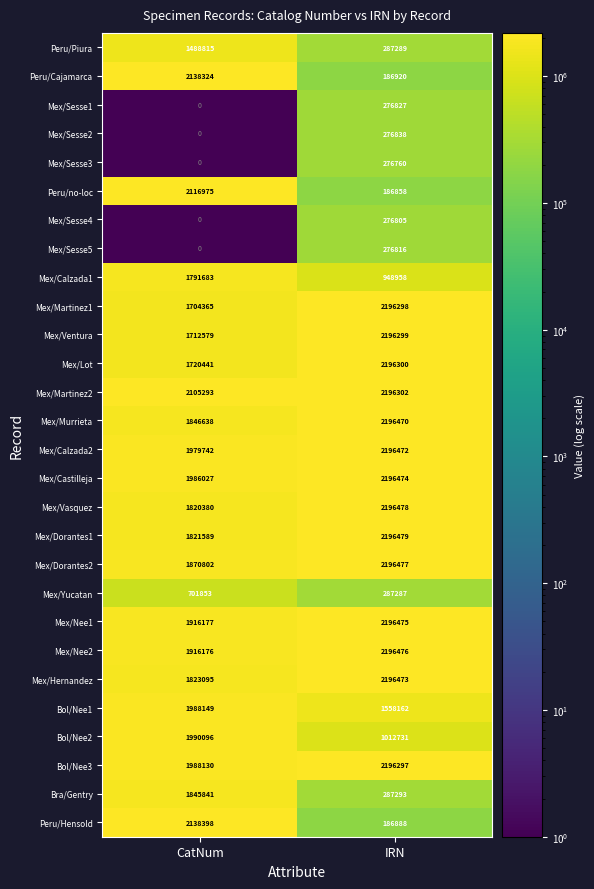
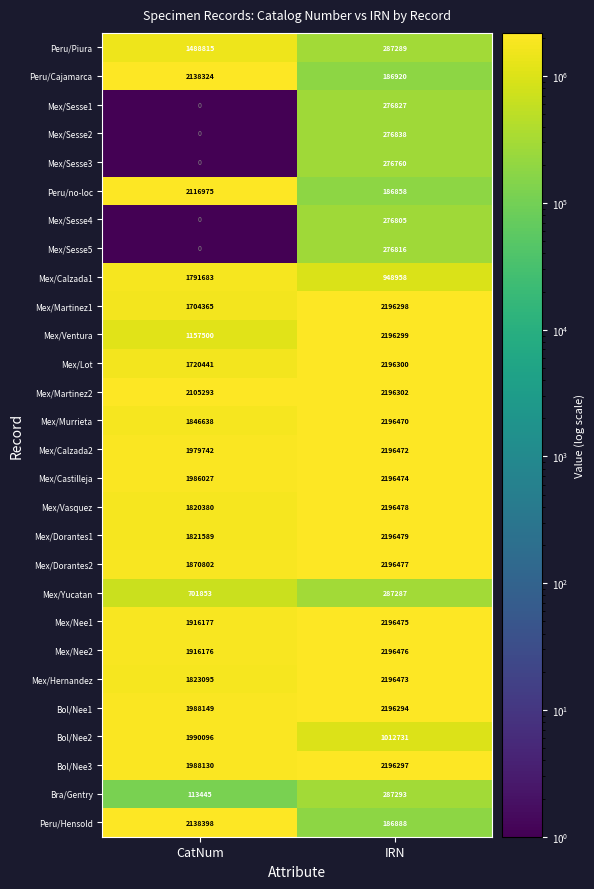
  {
    "Peru/Piura": {
      "CatNum": 1488815,
      "IRN": 287289
    },
    "Peru/Cajamarca": {
      "CatNum": 2138324,
      "IRN": 186920
    },
    "Mex/Sesse1": {
      "CatNum": 0,
      "IRN": 276827
    },
    "Mex/Sesse2": {
      "CatNum": 0,
      "IRN": 276838
    },
    "Mex/Sesse3": {
      "CatNum": 0,
      "IRN": 276760
    },
    "Peru/no-loc": {
      "CatNum": 2116975,
      "IRN": 186858
    },
    "Mex/Sesse4": {
      "CatNum": 0,
      "IRN": 276805
    },
    "Mex/Sesse5": {
      "CatNum": 0,
      "IRN": 276816
    },
    "Mex/Calzada1": {
      "CatNum": 1791683,
      "IRN": 948958
    },
    "Mex/Martinez1": {
      "CatNum": 1704365,
      "IRN": 2196298
    },
    "Mex/Ventura": {
-     "CatNum": 1712579,
+     "CatNum": 1157500,
      "IRN": 2196299
    },
    "Mex/Lot": {
      "CatNum": 1720441,
      "IRN": 2196300
    },
    "Mex/Martinez2": {
      "CatNum": 2105293,
      "IRN": 2196302
    },
    "Mex/Murrieta": {
      "CatNum": 1846638,
      "IRN": 2196470
    },
    "Mex/Calzada2": {
      "CatNum": 1979742,
      "IRN": 2196472
    },
    "Mex/Castilleja": {
      "CatNum": 1986027,
      "IRN": 2196474
    },
    "Mex/Vasquez": {
      "CatNum": 1820380,
      "IRN": 2196478
    },
    "Mex/Dorantes1": {
      "CatNum": 1821589,
      "IRN": 2196479
    },
    "Mex/Dorantes2": {
      "CatNum": 1870802,
      "IRN": 2196477
    },
    "Mex/Yucatan": {
      "CatNum": 701853,
      "IRN": 287287
    },
    "Mex/Nee1": {
      "CatNum": 1916177,
      "IRN": 2196475
    },
    "Mex/Nee2": {
      "CatNum": 1916176,
      "IRN": 2196476
    },
    "Mex/Hernandez": {
      "CatNum": 1823095,
      "IRN": 2196473
    },
    "Bol/Nee1": {
      "CatNum": 1988149,
-     "IRN": 1558162
+     "IRN": 2196294
    },
    "Bol/Nee2": {
      "CatNum": 1990096,
      "IRN": 1012731
    },
    "Bol/Nee3": {
      "CatNum": 1988130,
      "IRN": 2196297
    },
    "Bra/Gentry": {
-     "CatNum": 1845841,
+     "CatNum": 113445,
      "IRN": 287293
    },
    "Peru/Hensold": {
      "CatNum": 2138398,
      "IRN": 186888
    }
  }
